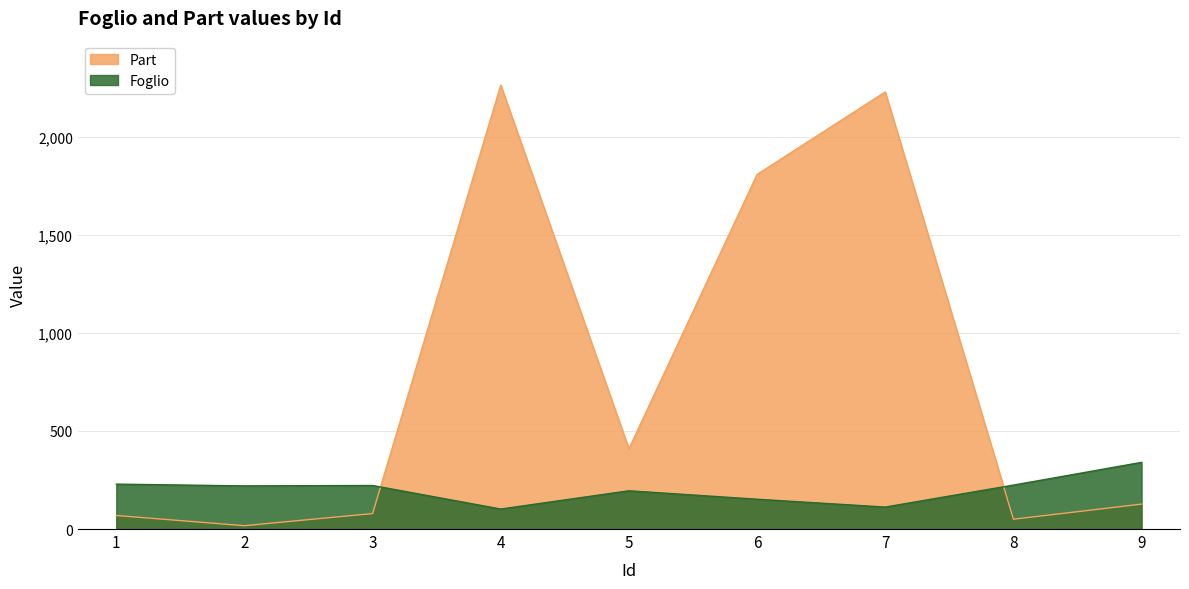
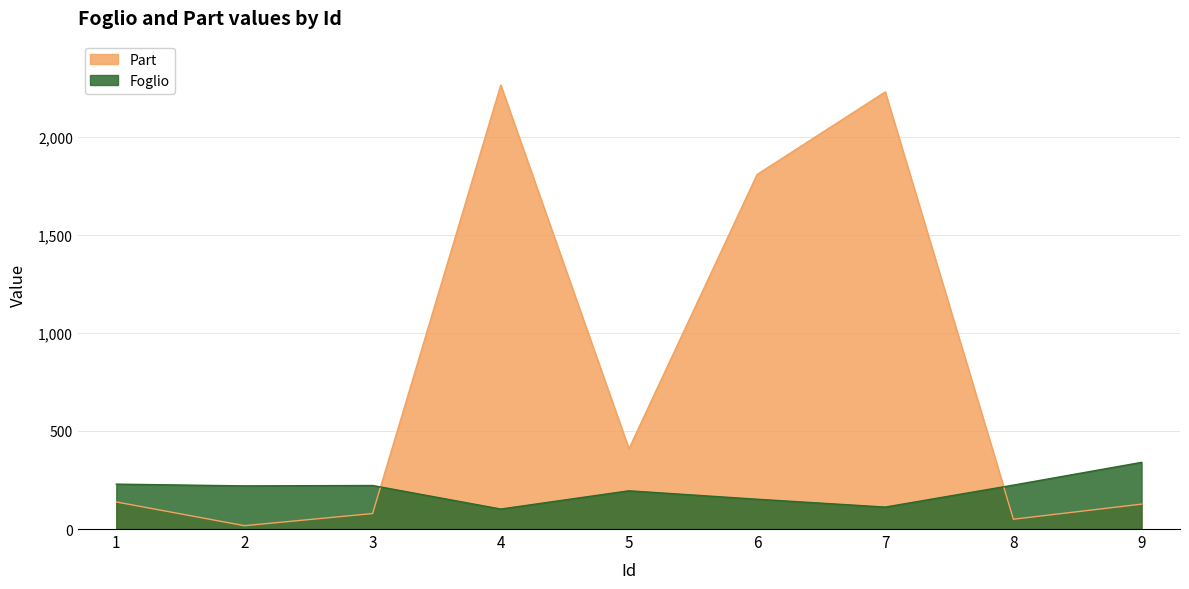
  {
    "Part": {
-     "1": "70",
+     "1": "140",
      "2": "20",
      "3": "80",
      "4": "2,260",
      "5": "410",
      "6": "1,810",
      "7": "2,230",
      "8": "50",
      "9": "130"
    },
    "Foglio": {
      "1": "230",
      "2": "220",
      "3": "220",
      "4": "100",
      "5": "200",
      "6": "150",
      "7": "110",
      "8": "220",
      "9": "340"
    }
  }
